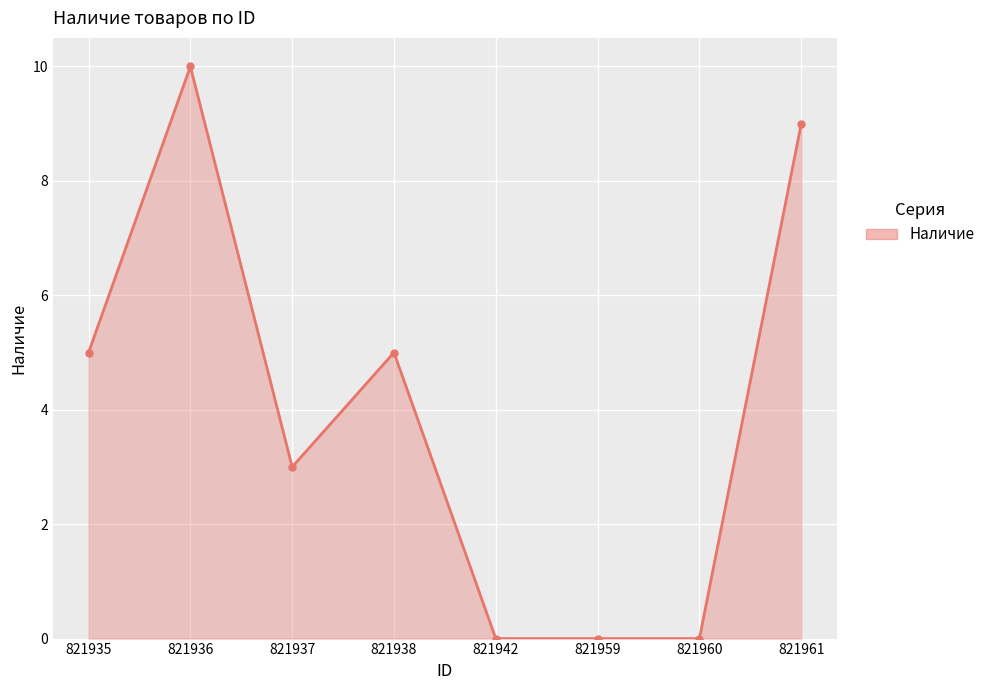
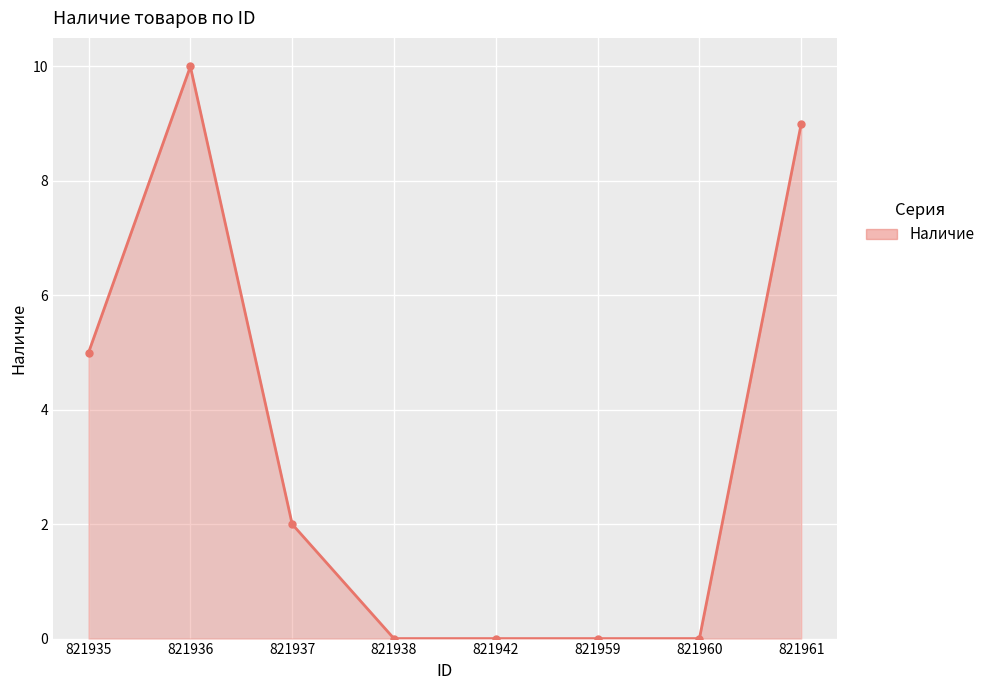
  {
    "821935": 5,
    "821936": 10,
-   "821937": 3,
-   "821938": 5,
+   "821937": 2,
+   "821938": 0,
    "821942": 0,
    "821959": 0,
    "821960": 0,
    "821961": 9
  }
